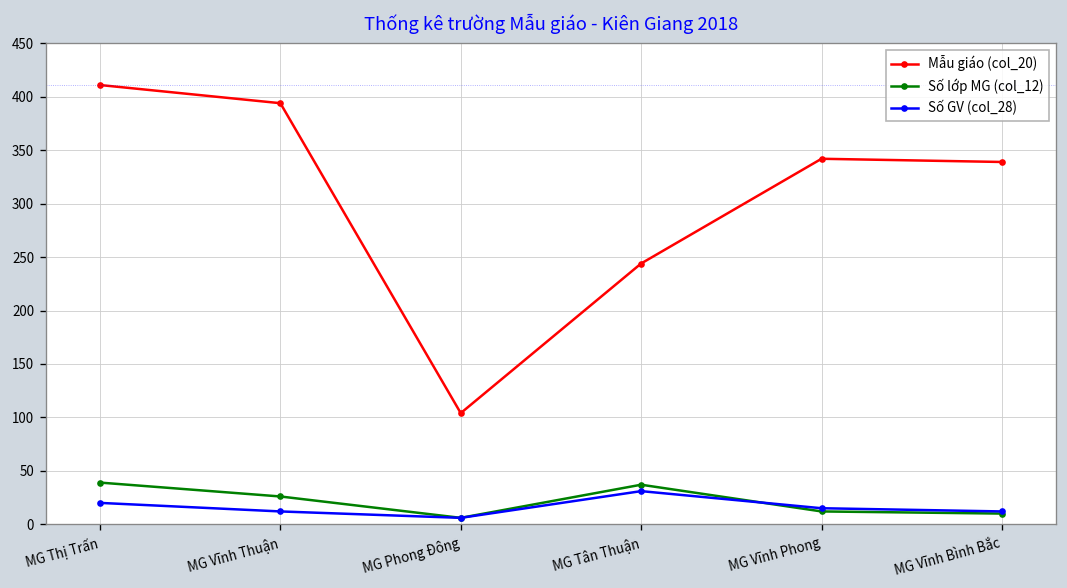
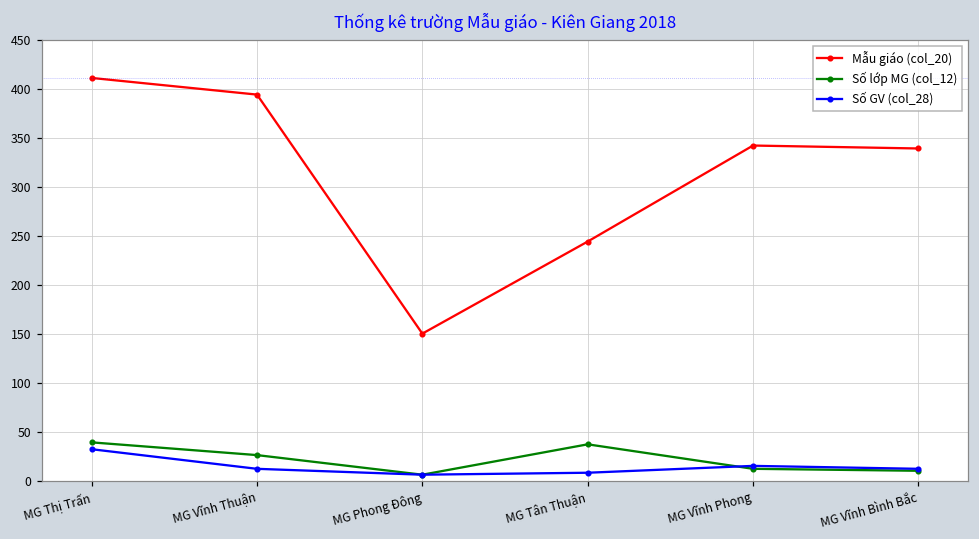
  {
    "Mẫu giáo (col_20)": {
      "MG Thị Trấn": 410,
      "MG Vĩnh Thuận": 390,
-     "MG Phong Đông": 100,
+     "MG Phong Đông": 150,
      "MG Tân Thuận": 240,
      "MG Vĩnh Phong": 340,
      "MG Vĩnh Bình Bắc": 340
    },
    "Số lớp MG (col_12)": {
      "MG Thị Trấn": 40,
      "MG Vĩnh Thuận": 30,
      "MG Tân Thuận": 40,
      "MG Vĩnh Phong": 10
    },
    "Số GV (col_28)": {
-     "MG Thị Trấn": 20,
+     "MG Thị Trấn": 30,
      "MG Vĩnh Thuận": 10,
-     "MG Tân Thuận": 30,
+     "MG Tân Thuận": 10,
      "MG Vĩnh Phong": 20
    }
  }
